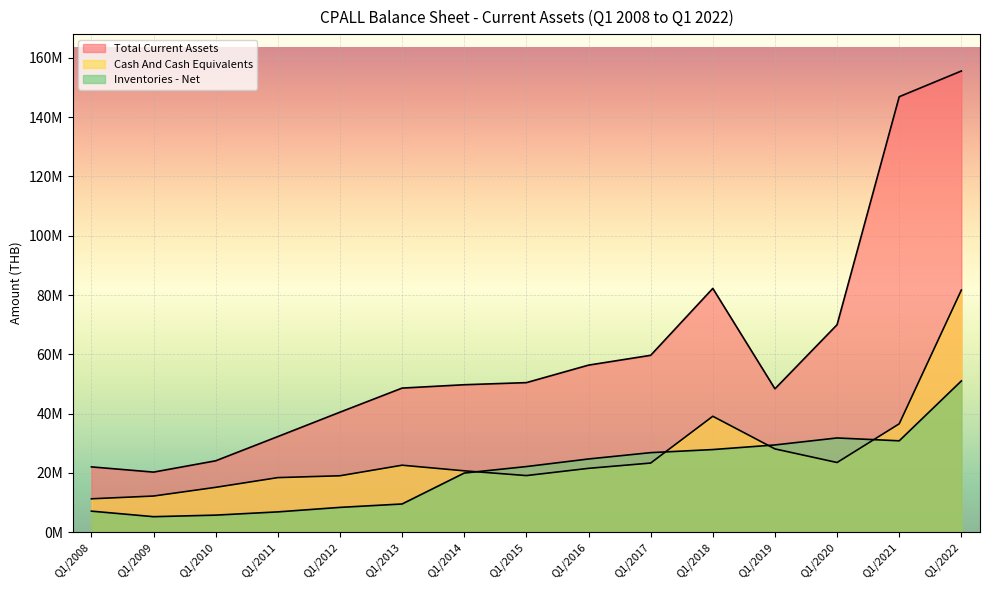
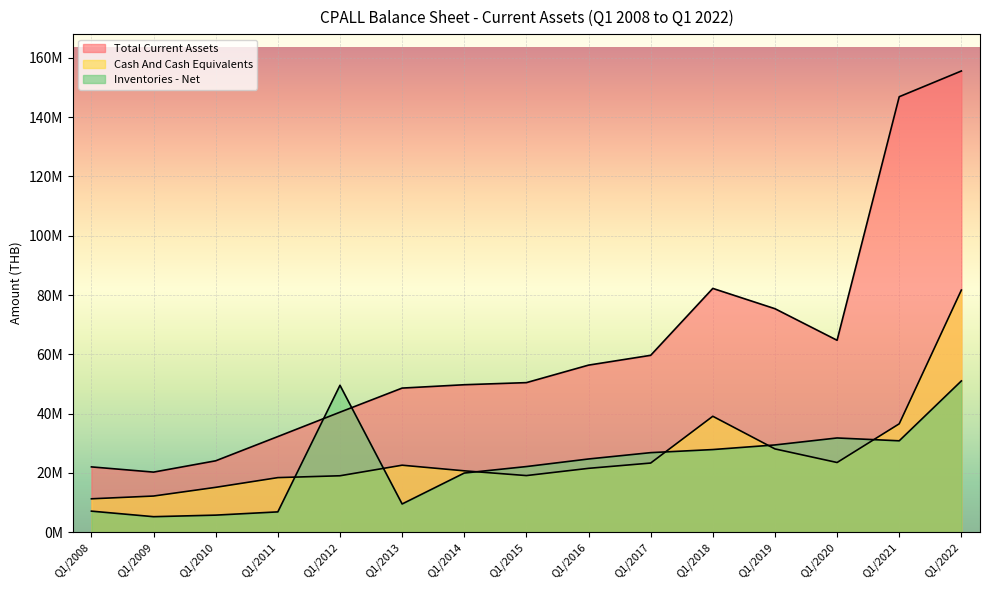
  {
    "Total Current Assets": {
      "Q1/2008": 22000000,
      "Q1/2009": 20000000,
      "Q1/2010": 24000000,
      "Q1/2011": 32000000,
      "Q1/2012": 40000000,
      "Q1/2013": 49000000,
      "Q1/2014": 50000000,
      "Q1/2015": 50000000,
      "Q1/2016": 56000000,
      "Q1/2017": 60000000,
      "Q1/2018": 82000000,
-     "Q1/2019": 48000000,
-     "Q1/2020": 70000000,
+     "Q1/2019": 75000000,
+     "Q1/2020": 65000000,
      "Q1/2021": 147000000,
      "Q1/2022": 156000000
    },
    "Cash And Cash Equivalents": {
      "Q1/2008": 11000000,
      "Q1/2009": 12000000,
      "Q1/2010": 15000000,
      "Q1/2011": 18000000,
      "Q1/2012": 19000000,
      "Q1/2013": 23000000,
      "Q1/2015": 19000000,
      "Q1/2016": 22000000,
      "Q1/2017": 23000000,
      "Q1/2018": 39000000,
      "Q1/2019": 28000000,
      "Q1/2020": 23000000,
      "Q1/2021": 37000000,
      "Q1/2022": 82000000
    },
    "Inventories - Net": {
      "Q1/2008": 7000000,
      "Q1/2009": 5000000,
      "Q1/2010": 6000000,
      "Q1/2011": 7000000,
-     "Q1/2012": 8000000,
+     "Q1/2012": 50000000,
      "Q1/2013": 9000000,
      "Q1/2015": 22000000,
      "Q1/2016": 25000000,
      "Q1/2017": 27000000,
      "Q1/2018": 28000000,
      "Q1/2019": 29000000,
      "Q1/2020": 32000000,
      "Q1/2021": 31000000,
      "Q1/2022": 51000000
    }
  }
